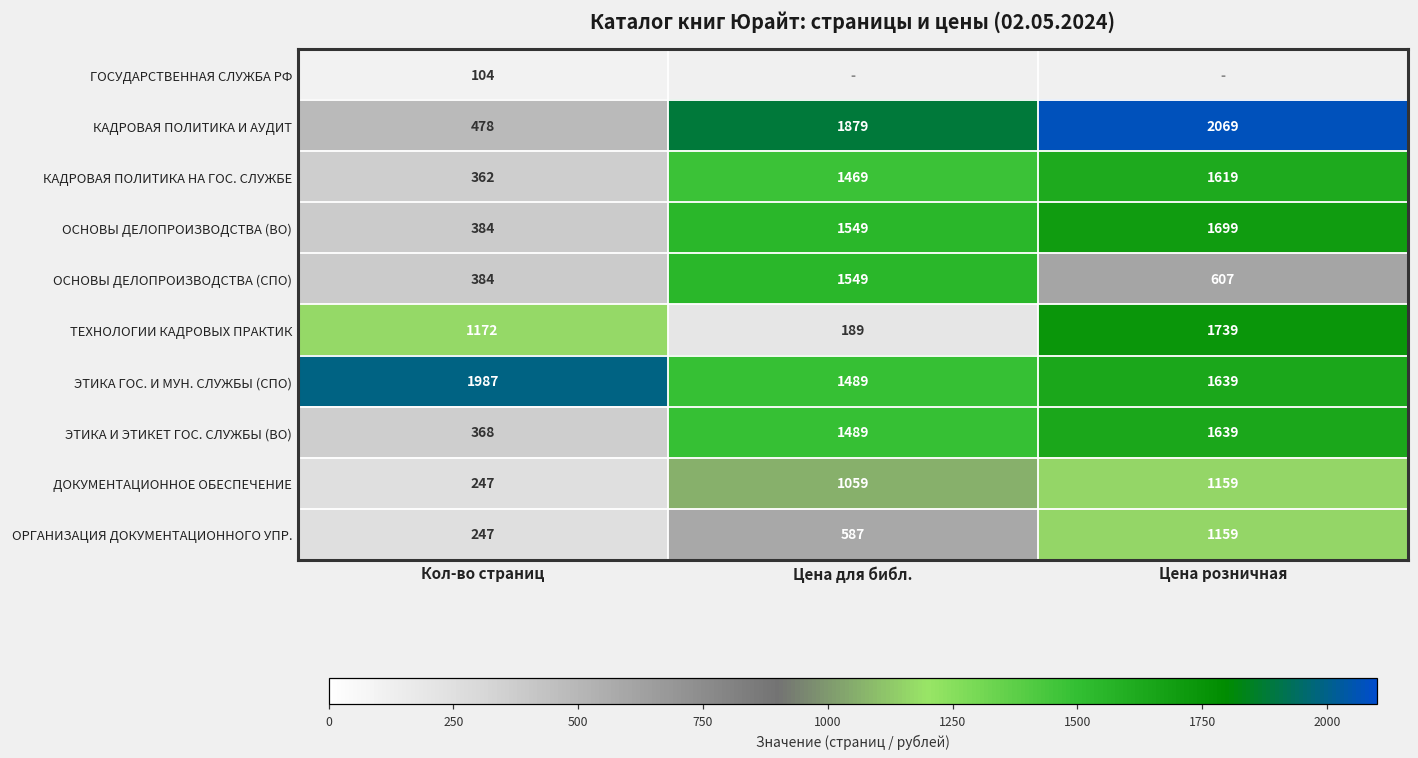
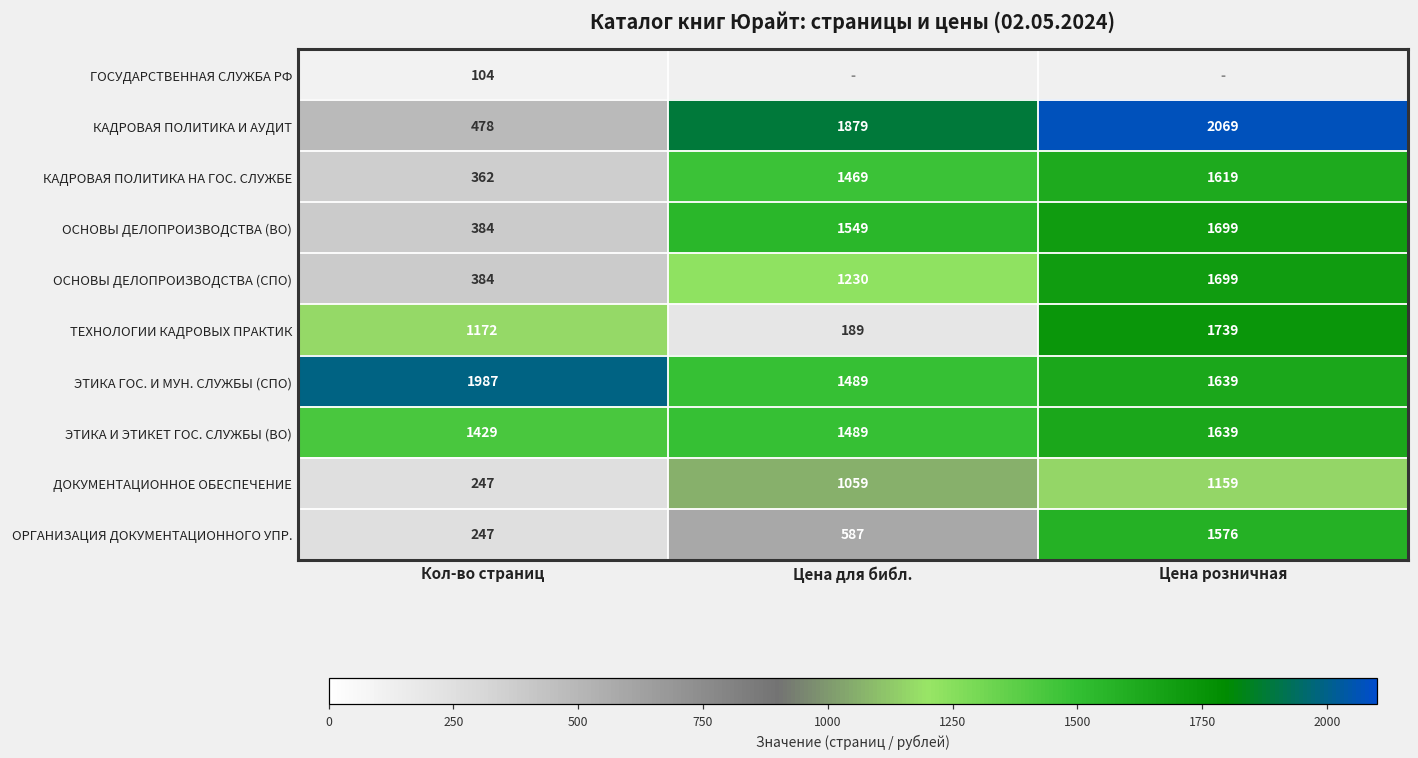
  {
    "ГОСУДАРСТВЕННАЯ СЛУЖБА РФ": {
      "Кол-во страниц": 104
    },
    "КАДРОВАЯ ПОЛИТИКА И АУДИТ": {
      "Кол-во страниц": 478,
      "Цена для библ.": 1879,
      "Цена розничная": 2069
    },
    "КАДРОВАЯ ПОЛИТИКА НА ГОС. СЛУЖБЕ": {
      "Кол-во страниц": 362,
      "Цена для библ.": 1469,
      "Цена розничная": 1619
    },
    "ОСНОВЫ ДЕЛОПРОИЗВОДСТВА (ВО)": {
      "Кол-во страниц": 384,
      "Цена для библ.": 1549,
      "Цена розничная": 1699
    },
    "ОСНОВЫ ДЕЛОПРОИЗВОДСТВА (СПО)": {
      "Кол-во страниц": 384,
-     "Цена для библ.": 1549,
-     "Цена розничная": 607
+     "Цена для библ.": 1230,
+     "Цена розничная": 1699
    },
    "ТЕХНОЛОГИИ КАДРОВЫХ ПРАКТИК": {
      "Кол-во страниц": 1172,
      "Цена для библ.": 189,
      "Цена розничная": 1739
    },
    "ЭТИКА ГОС. И МУН. СЛУЖБЫ (СПО)": {
      "Кол-во страниц": 1987,
      "Цена для библ.": 1489,
      "Цена розничная": 1639
    },
    "ЭТИКА И ЭТИКЕТ ГОС. СЛУЖБЫ (ВО)": {
-     "Кол-во страниц": 368,
+     "Кол-во страниц": 1429,
      "Цена для библ.": 1489,
      "Цена розничная": 1639
    },
    "ДОКУМЕНТАЦИОННОЕ ОБЕСПЕЧЕНИЕ": {
      "Кол-во страниц": 247,
      "Цена для библ.": 1059,
      "Цена розничная": 1159
    },
    "ОРГАНИЗАЦИЯ ДОКУМЕНТАЦИОННОГО УПР.": {
      "Кол-во страниц": 247,
      "Цена для библ.": 587,
-     "Цена розничная": 1159
+     "Цена розничная": 1576
    }
  }
